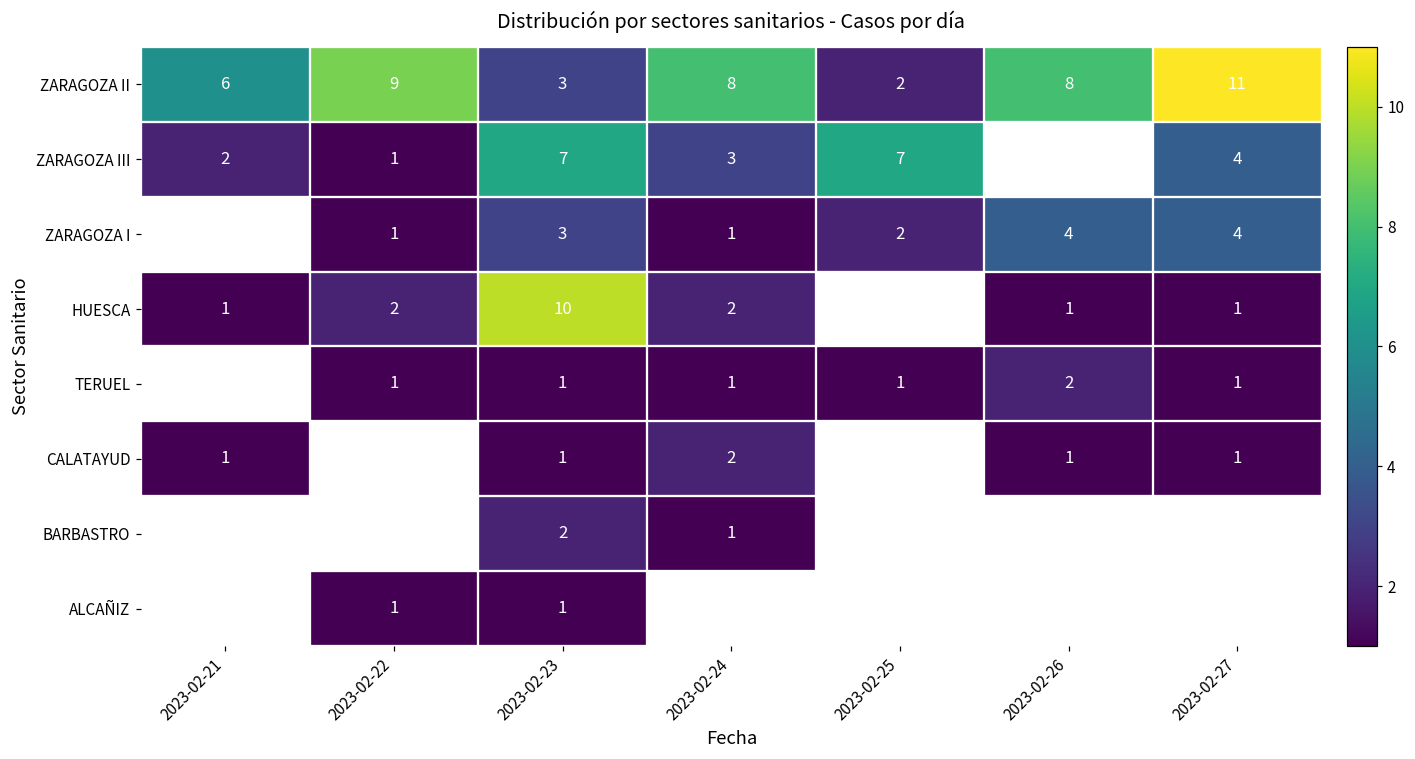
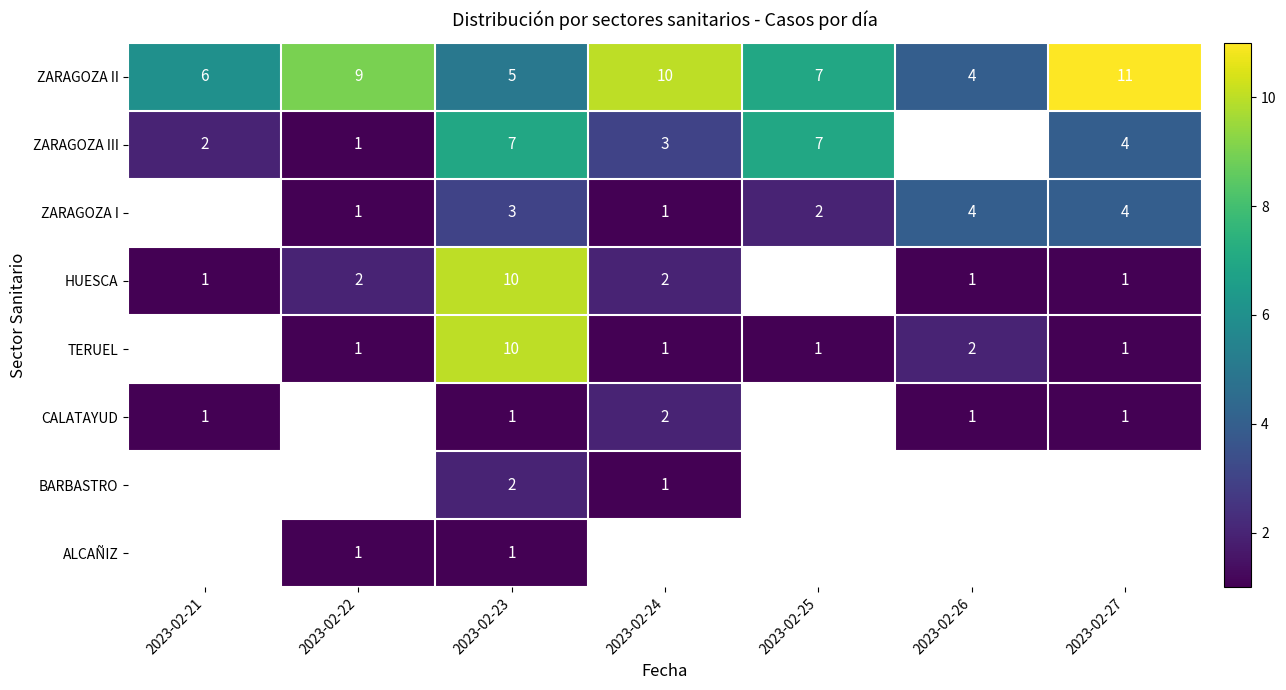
  {
    "ZARAGOZA II": {
      "2023-02-21": 6,
      "2023-02-22": 9,
-     "2023-02-23": 3,
-     "2023-02-24": 8,
-     "2023-02-25": 2,
-     "2023-02-26": 8,
+     "2023-02-23": 5,
+     "2023-02-24": 10,
+     "2023-02-25": 7,
+     "2023-02-26": 4,
      "2023-02-27": 11
    },
    "ZARAGOZA III": {
      "2023-02-21": 2,
      "2023-02-22": 1,
      "2023-02-23": 7,
      "2023-02-24": 3,
      "2023-02-25": 7,
      "2023-02-27": 4
    },
    "ZARAGOZA I": {
      "2023-02-22": 1,
      "2023-02-23": 3,
      "2023-02-24": 1,
      "2023-02-25": 2,
      "2023-02-26": 4,
      "2023-02-27": 4
    },
    "HUESCA": {
      "2023-02-21": 1,
      "2023-02-22": 2,
      "2023-02-23": 10,
      "2023-02-24": 2,
      "2023-02-26": 1,
      "2023-02-27": 1
    },
    "TERUEL": {
      "2023-02-22": 1,
-     "2023-02-23": 1,
+     "2023-02-23": 10,
      "2023-02-24": 1,
      "2023-02-25": 1,
      "2023-02-26": 2,
      "2023-02-27": 1
    },
    "CALATAYUD": {
      "2023-02-21": 1,
      "2023-02-23": 1,
      "2023-02-24": 2,
      "2023-02-26": 1,
      "2023-02-27": 1
    },
    "BARBASTRO": {
      "2023-02-23": 2,
      "2023-02-24": 1
    },
    "ALCAÑIZ": {
      "2023-02-22": 1,
      "2023-02-23": 1
    }
  }
